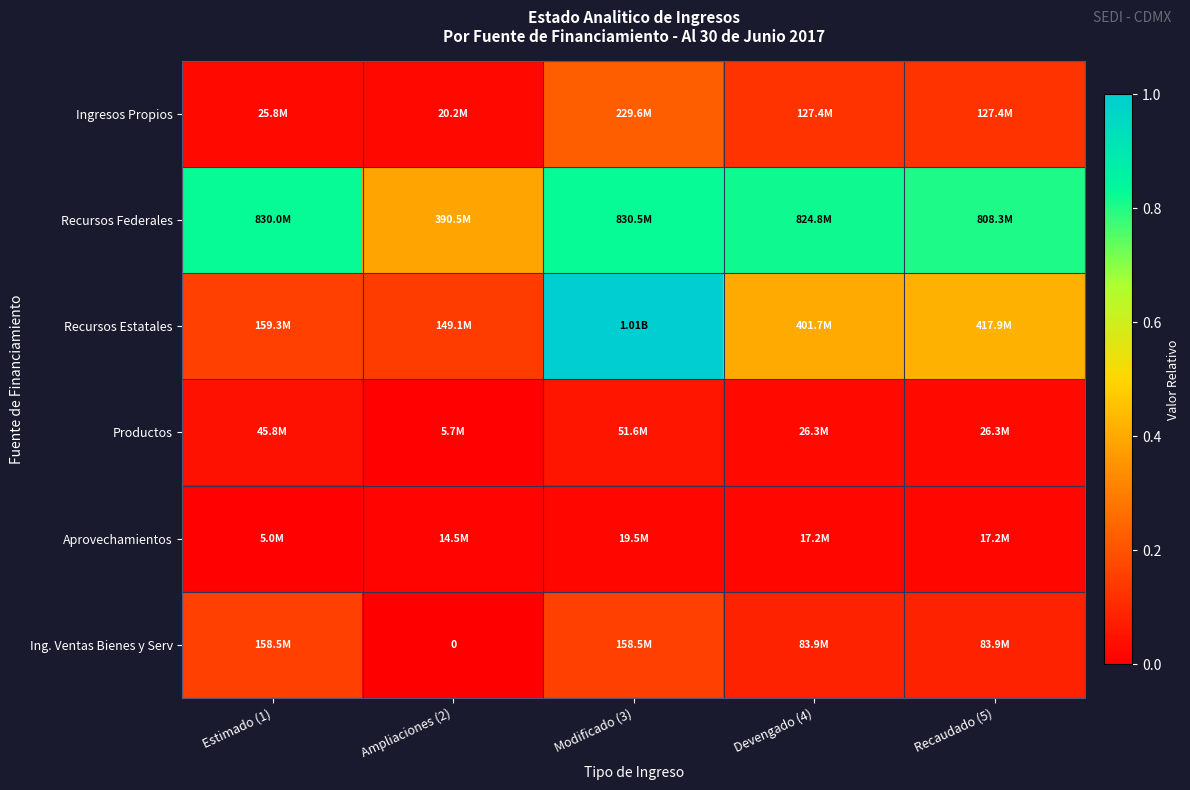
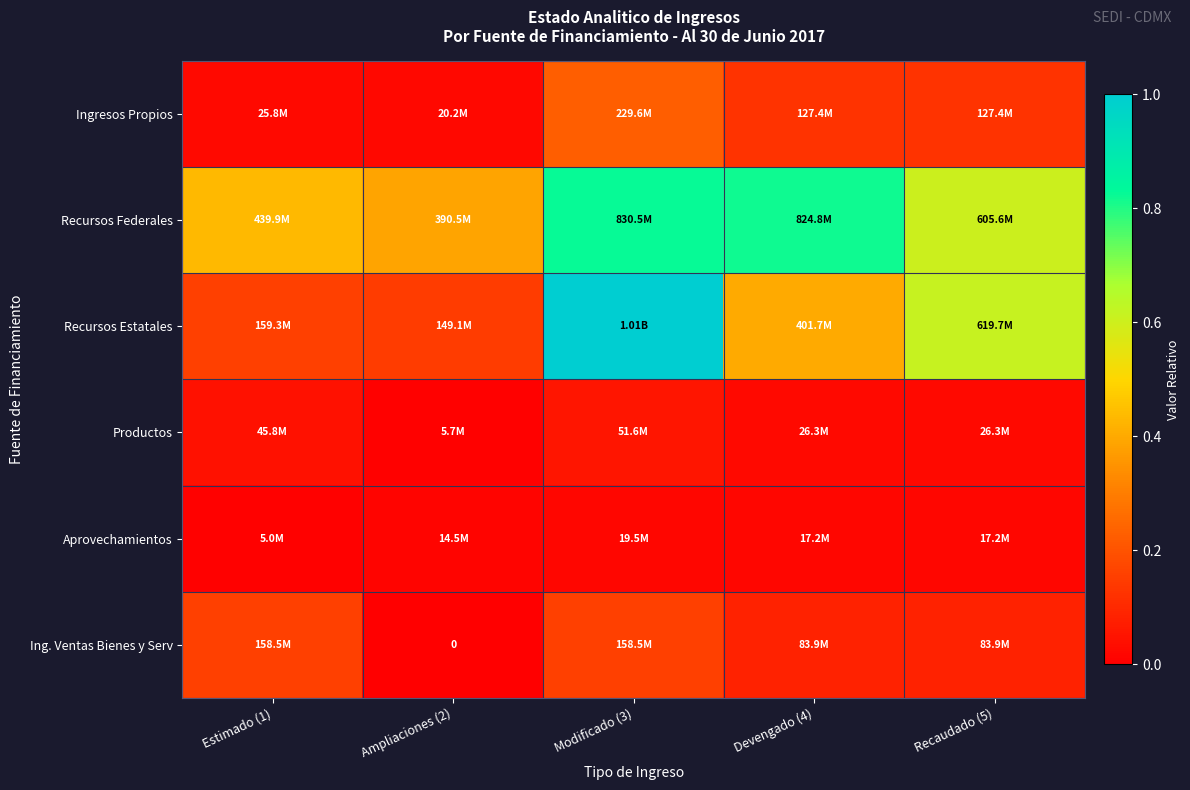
  {
    "Ingresos Propios": {
      "Estimado (1)": "25.8M",
      "Ampliaciones (2)": "20.2M",
      "Modificado (3)": "229.6M",
      "Devengado (4)": "127.4M",
      "Recaudado (5)": "127.4M"
    },
    "Recursos Federales": {
-     "Estimado (1)": "830.0M",
+     "Estimado (1)": "439.9M",
      "Ampliaciones (2)": "390.5M",
      "Modificado (3)": "830.5M",
      "Devengado (4)": "824.8M",
-     "Recaudado (5)": "808.3M"
+     "Recaudado (5)": "605.6M"
    },
    "Recursos Estatales": {
      "Estimado (1)": "159.3M",
      "Ampliaciones (2)": "149.1M",
      "Modificado (3)": "1.01B",
      "Devengado (4)": "401.7M",
-     "Recaudado (5)": "417.9M"
+     "Recaudado (5)": "619.7M"
    },
    "Productos": {
      "Estimado (1)": "45.8M",
      "Ampliaciones (2)": "5.7M",
      "Modificado (3)": "51.6M",
      "Devengado (4)": "26.3M",
      "Recaudado (5)": "26.3M"
    },
    "Aprovechamientos": {
      "Estimado (1)": "5.0M",
      "Ampliaciones (2)": "14.5M",
      "Modificado (3)": "19.5M",
      "Devengado (4)": "17.2M",
      "Recaudado (5)": "17.2M"
    },
    "Ing. Ventas Bienes y Serv": {
      "Estimado (1)": "158.5M",
      "Ampliaciones (2)": "0",
      "Modificado (3)": "158.5M",
      "Devengado (4)": "83.9M",
      "Recaudado (5)": "83.9M"
    }
  }
